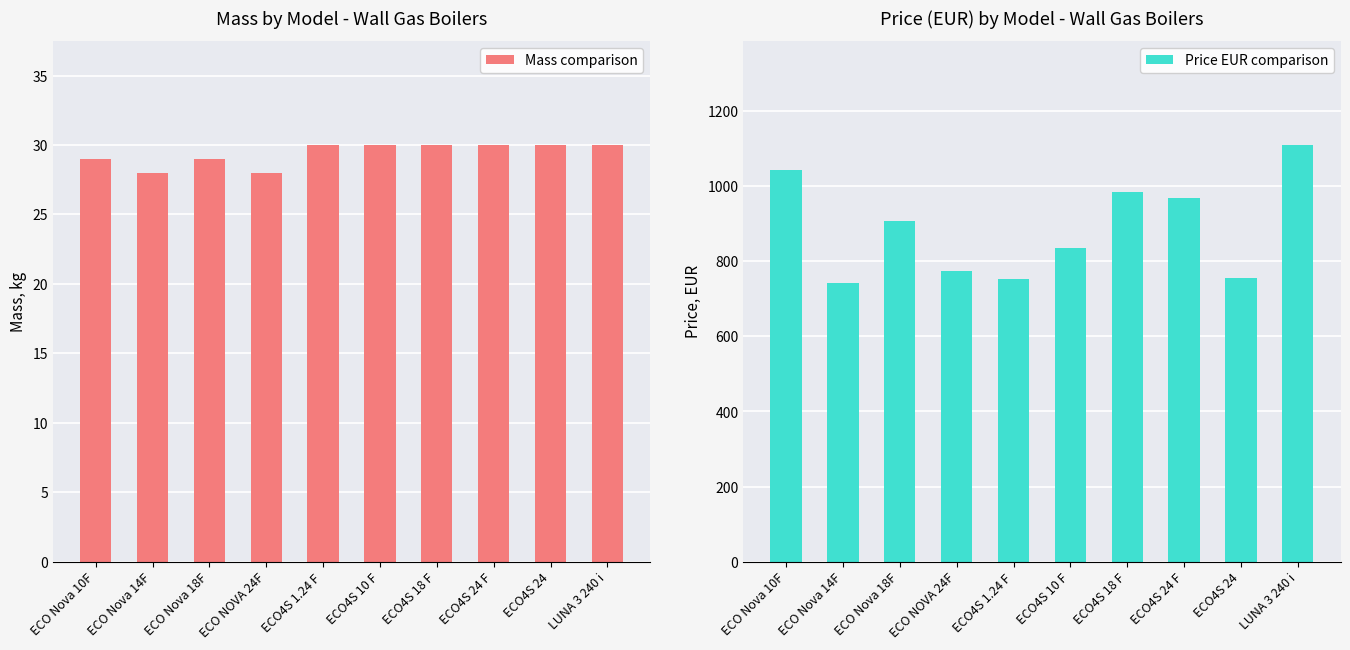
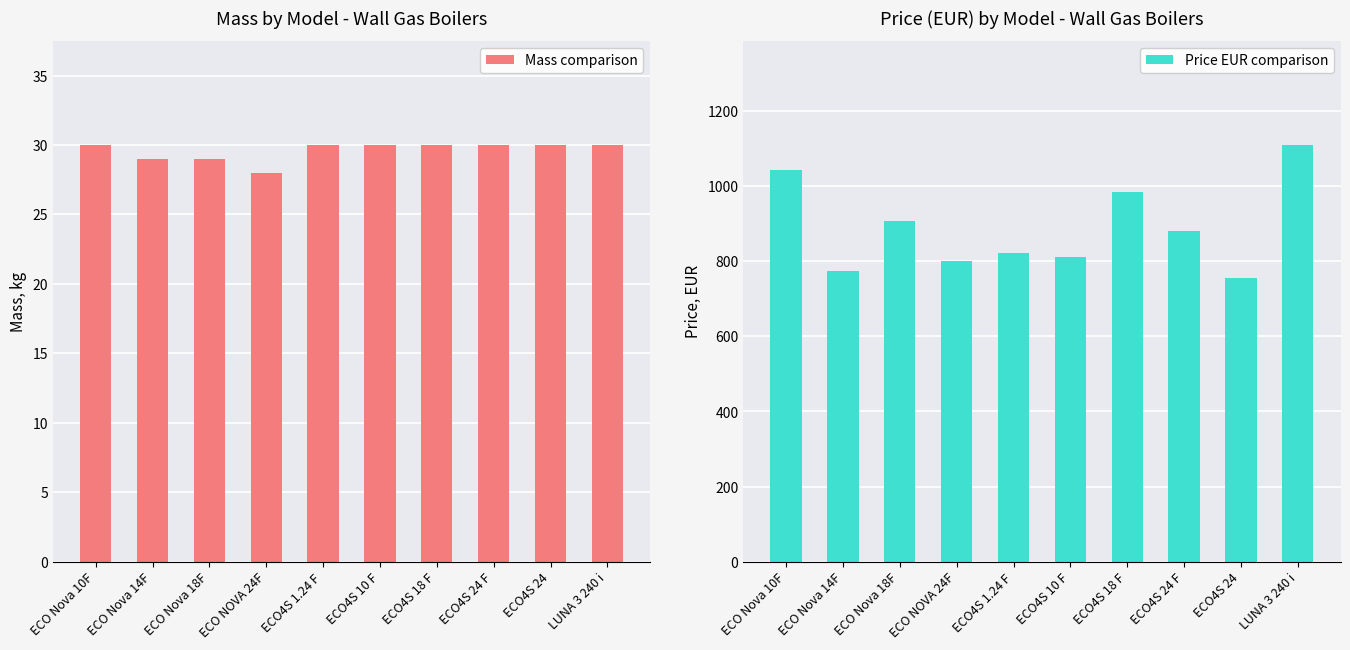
  {
    "Mass by Model - Wall Gas Boilers": {
-     "ECO Nova 10F": 29,
-     "ECO Nova 14F": 28,
+     "ECO Nova 10F": 30,
+     "ECO Nova 14F": 29,
      "ECO Nova 18F": 29,
      "ECO NOVA 24F": 28,
      "ECO4S 1.24 F": 30,
      "ECO4S 10 F": 30,
      "ECO4S 18 F": 30,
      "ECO4S 24 F": 30,
      "ECO4S 24": 30,
      "LUNA 3 240 i": 30
    },
    "Price (EUR) by Model - Wall Gas Boilers": {
      "ECO Nova 10F": 1040,
-     "ECO Nova 14F": 740,
+     "ECO Nova 14F": 780,
      "ECO Nova 18F": 910,
-     "ECO NOVA 24F": 780,
-     "ECO4S 1.24 F": 750,
-     "ECO4S 10 F": 840,
+     "ECO NOVA 24F": 800,
+     "ECO4S 1.24 F": 820,
+     "ECO4S 10 F": 810,
      "ECO4S 18 F": 980,
-     "ECO4S 24 F": 970,
+     "ECO4S 24 F": 880,
      "ECO4S 24": 760,
      "LUNA 3 240 i": 1110
    }
  }
